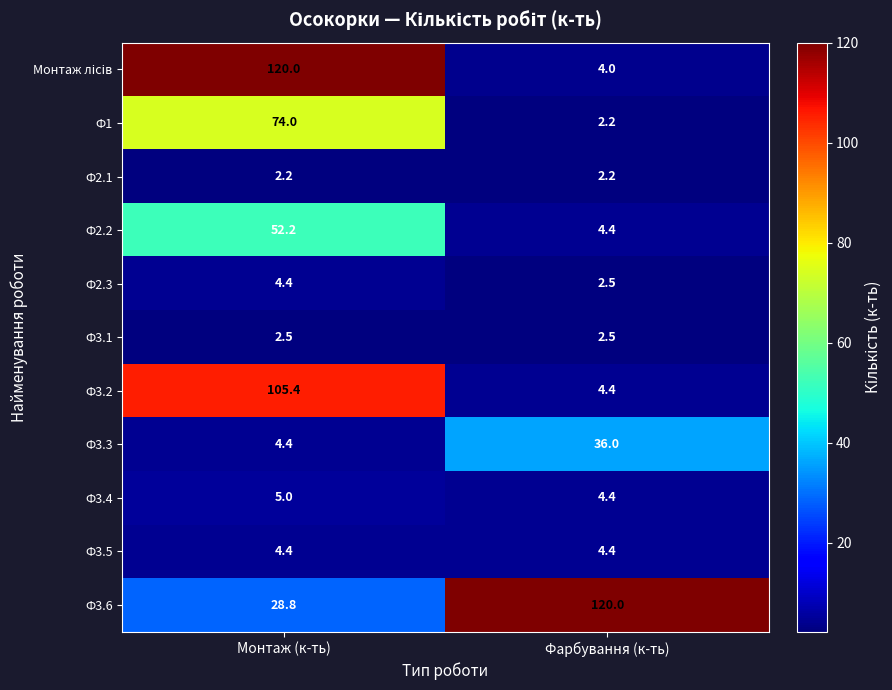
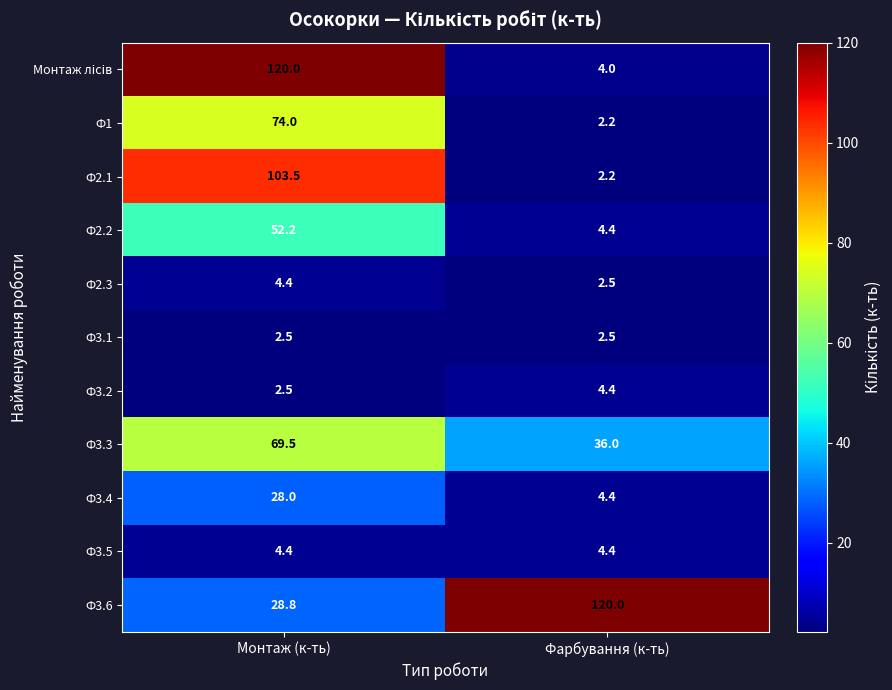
  {
    "Монтаж лісів": {
      "Монтаж (к-ть)": 120.0,
      "Фарбування (к-ть)": 4.0
    },
    "Ф1": {
      "Монтаж (к-ть)": 74.0,
      "Фарбування (к-ть)": 2.2
    },
    "Ф2.1": {
-     "Монтаж (к-ть)": 2.2,
+     "Монтаж (к-ть)": 103.5,
      "Фарбування (к-ть)": 2.2
    },
    "Ф2.2": {
      "Монтаж (к-ть)": 52.2,
      "Фарбування (к-ть)": 4.4
    },
    "Ф2.3": {
      "Монтаж (к-ть)": 4.4,
      "Фарбування (к-ть)": 2.5
    },
    "Ф3.1": {
      "Монтаж (к-ть)": 2.5,
      "Фарбування (к-ть)": 2.5
    },
    "Ф3.2": {
-     "Монтаж (к-ть)": 105.4,
+     "Монтаж (к-ть)": 2.5,
      "Фарбування (к-ть)": 4.4
    },
    "Ф3.3": {
-     "Монтаж (к-ть)": 4.4,
+     "Монтаж (к-ть)": 69.5,
      "Фарбування (к-ть)": 36.0
    },
    "Ф3.4": {
-     "Монтаж (к-ть)": 5.0,
+     "Монтаж (к-ть)": 28.0,
      "Фарбування (к-ть)": 4.4
    },
    "Ф3.5": {
      "Монтаж (к-ть)": 4.4,
      "Фарбування (к-ть)": 4.4
    },
    "Ф3.6": {
      "Монтаж (к-ть)": 28.8,
      "Фарбування (к-ть)": 120.0
    }
  }
